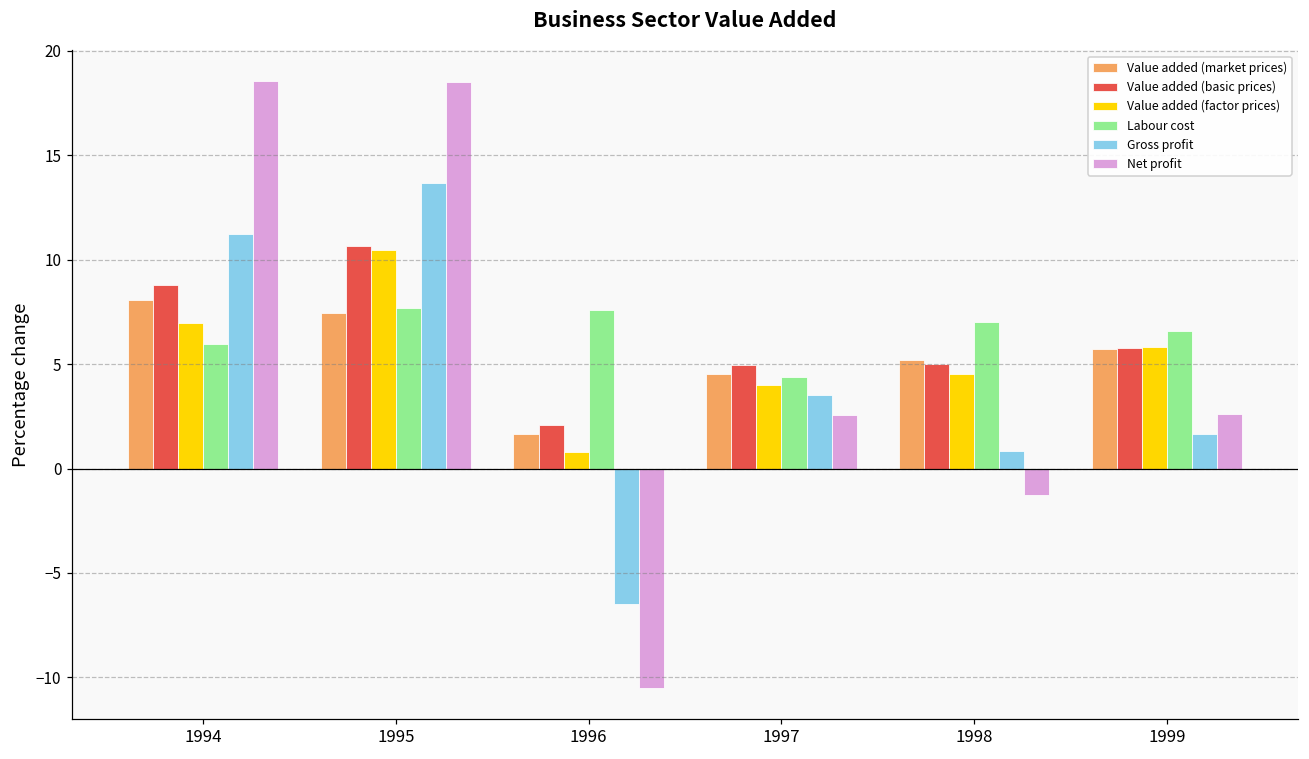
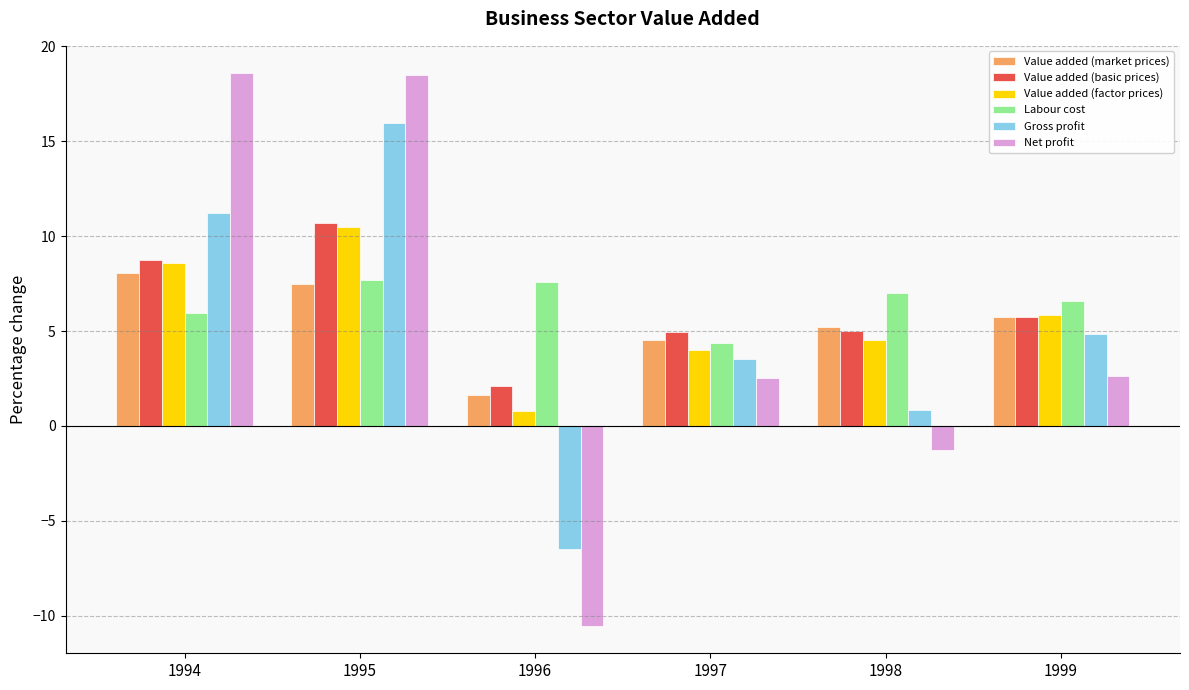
  {
    "Value added (market prices)": {
      "1994": 8.1,
      "1995": 7.5,
      "1996": 1.6,
      "1997": 4.5,
      "1998": 5.2,
      "1999": 5.7
    },
    "Value added (basic prices)": {
      "1994": 8.8,
      "1995": 10.7,
      "1996": 2.1,
      "1997": 5.0,
      "1998": 5.0,
      "1999": 5.8
    },
    "Value added (factor prices)": {
-     "1994": 7.0,
+     "1994": 8.6,
      "1995": 10.5,
      "1996": 0.8,
      "1997": 4.0,
      "1998": 4.5,
      "1999": 5.8
    },
    "Labour cost": {
      "1994": 6.0,
      "1995": 7.7,
      "1996": 7.6,
      "1997": 4.4,
      "1998": 7.0,
      "1999": 6.6
    },
    "Gross profit": {
      "1994": 11.2,
-     "1995": 13.7,
+     "1995": 16.0,
      "1996": -6.5,
      "1997": 3.5,
      "1998": 0.9,
-     "1999": 1.6
+     "1999": 4.8
    },
    "Net profit": {
      "1994": 18.6,
      "1995": 18.5,
      "1996": -10.5,
      "1997": 2.6,
      "1998": -1.3,
      "1999": 2.6
    }
  }
